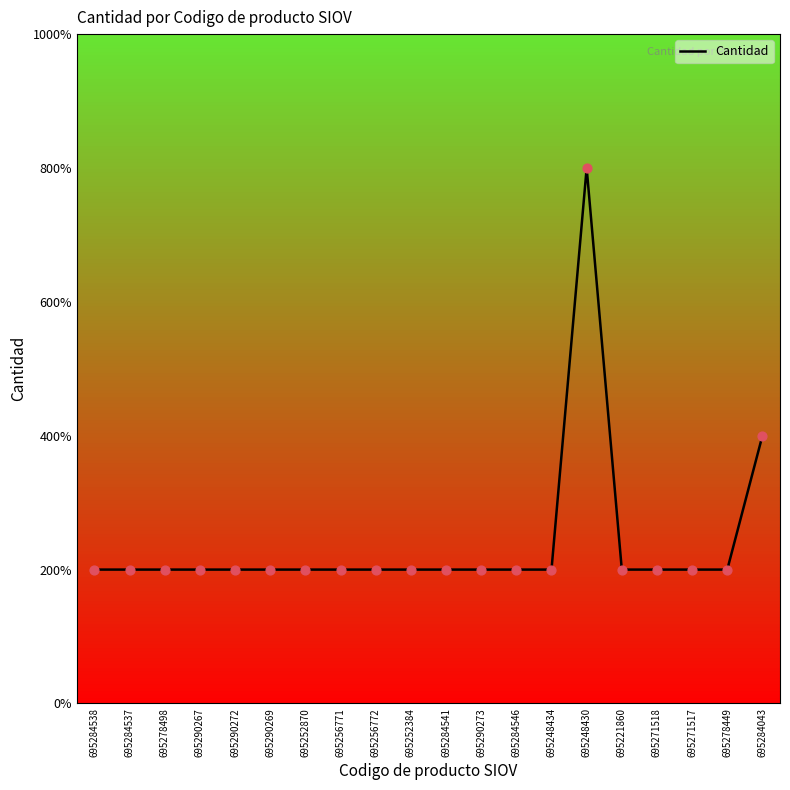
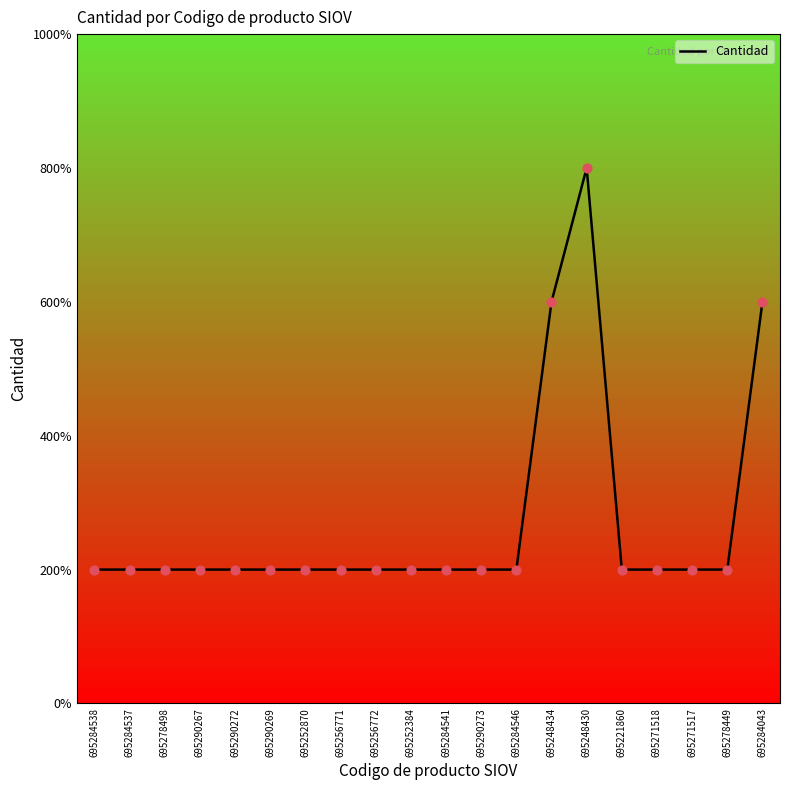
  {
    "695284538": "200%",
    "695284537": "200%",
    "695278498": "200%",
    "695290267": "200%",
    "695290272": "200%",
    "695290269": "200%",
    "695252870": "200%",
    "695256771": "200%",
    "695256772": "200%",
    "695252384": "200%",
    "695284541": "200%",
    "695290273": "200%",
    "695284546": "200%",
-   "695248434": "200%",
+   "695248434": "600%",
    "695248430": "800%",
    "695221860": "200%",
    "695271518": "200%",
    "695271517": "200%",
    "695278449": "200%",
-   "695284043": "400%"
+   "695284043": "600%"
  }
